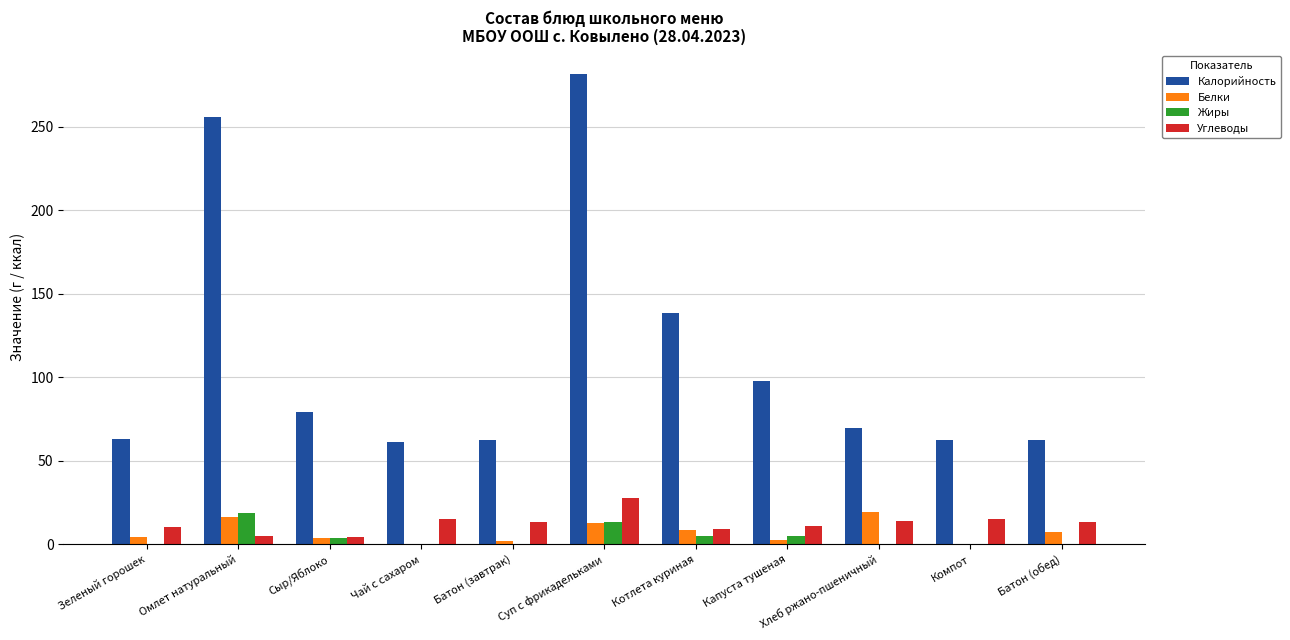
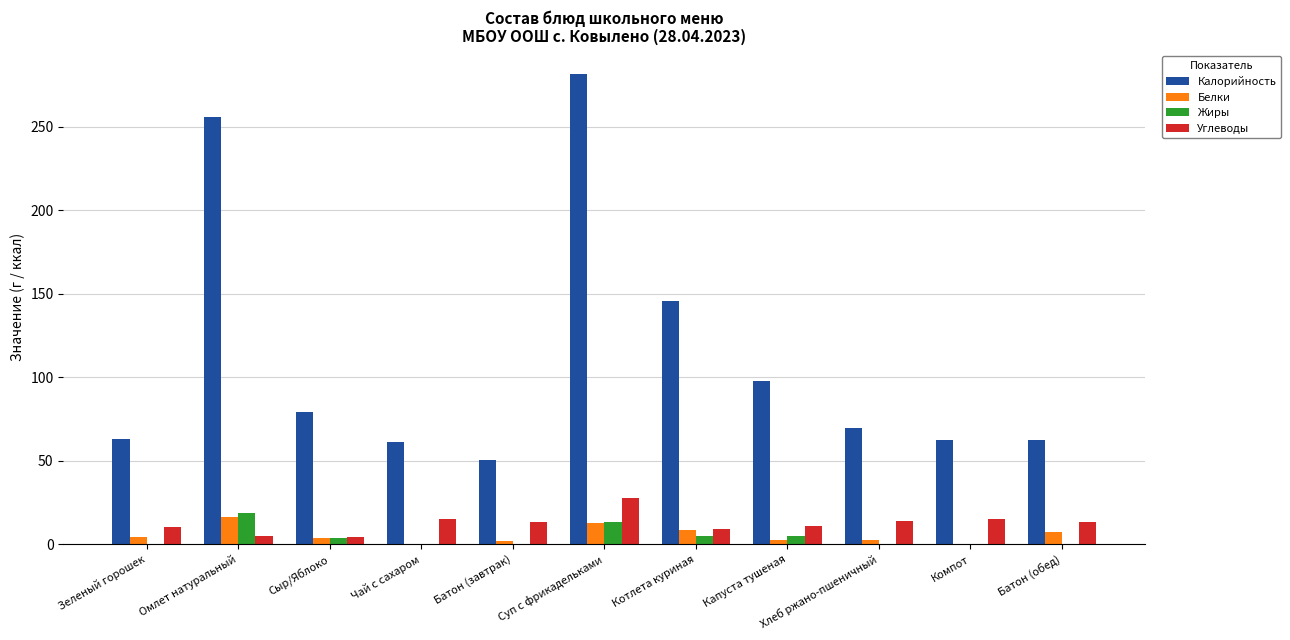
  {
    "Калорийность": {
      "Зеленый горошек": 63,
      "Омлет натуральный": 256,
      "Сыр/Яблоко": 79,
      "Чай с сахаром": 61,
-     "Батон (завтрак)": 63,
+     "Батон (завтрак)": 51,
      "Суп с фрикадельками": 282,
-     "Котлета куриная": 138,
+     "Котлета куриная": 146,
      "Капуста тушеная": 98,
      "Хлеб ржано-пшеничный": 70,
      "Компот": 63,
      "Батон (обед)": 63
    },
    "Белки": {
      "Зеленый горошек": 5,
      "Омлет натуральный": 16,
      "Сыр/Яблоко": 4,
      "Батон (завтрак)": 2,
      "Суп с фрикадельками": 13,
      "Котлета куриная": 9,
      "Капуста тушеная": 3,
-     "Хлеб ржано-пшеничный": 19,
+     "Хлеб ржано-пшеничный": 3,
      "Батон (обед)": 7
    },
    "Жиры": {
      "Омлет натуральный": 19,
      "Сыр/Яблоко": 4,
      "Суп с фрикадельками": 13,
      "Котлета куриная": 5,
      "Капуста тушеная": 5
    },
    "Углеводы": {
      "Зеленый горошек": 11,
      "Омлет натуральный": 5,
      "Сыр/Яблоко": 4,
      "Чай с сахаром": 15,
      "Батон (завтрак)": 13,
      "Суп с фрикадельками": 28,
      "Котлета куриная": 9,
      "Капуста тушеная": 11,
      "Хлеб ржано-пшеничный": 14,
      "Компот": 15,
      "Батон (обед)": 13
    }
  }
